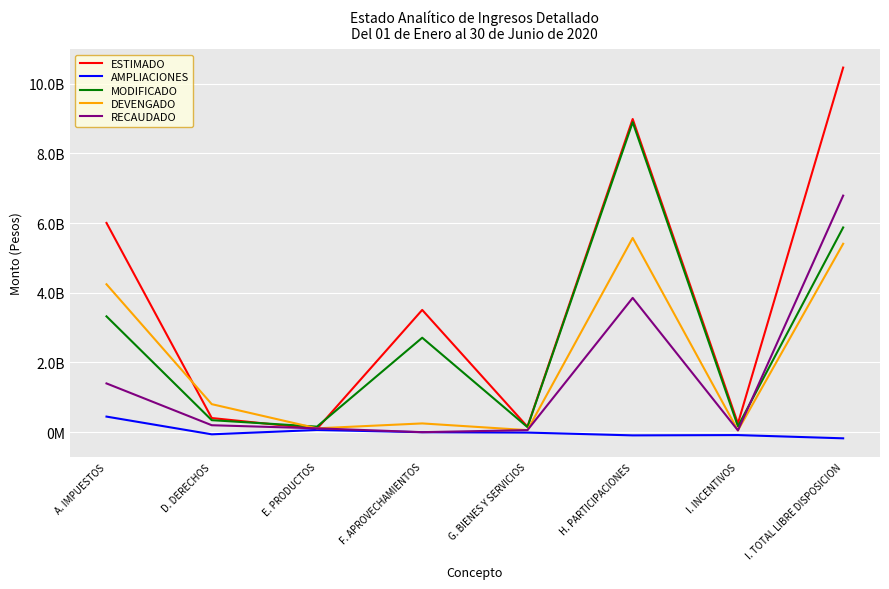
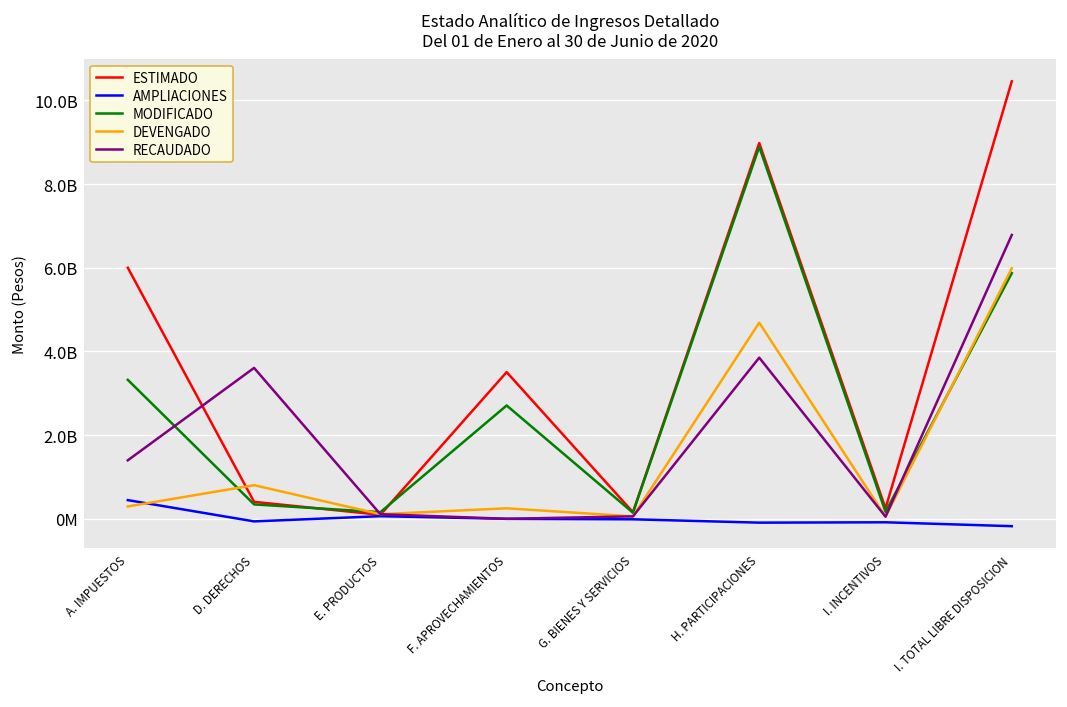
  {
    "ESTIMADO": {
      "A. IMPUESTOS": 6000000000,
      "F. APROVECHAMIENTOS": 3500000000,
      "H. PARTICIPACIONES": 9000000000,
      "I. INCENTIVOS": 300000000,
      "I. TOTAL LIBRE DISPOSICION": 10500000000
    },
    "AMPLIACIONES": {
      "A. IMPUESTOS": 400000000,
      "D. DERECHOS": -100000000,
      "H. PARTICIPACIONES": -100000000,
      "I. INCENTIVOS": -100000000,
      "I. TOTAL LIBRE DISPOSICION": -200000000
    },
    "MODIFICADO": {
      "A. IMPUESTOS": 3300000000,
      "F. APROVECHAMIENTOS": 2700000000,
      "H. PARTICIPACIONES": 8900000000,
      "I. INCENTIVOS": 200000000,
      "I. TOTAL LIBRE DISPOSICION": 5900000000
    },
    "DEVENGADO": {
-     "A. IMPUESTOS": 4200000000,
+     "A. IMPUESTOS": 300000000,
      "D. DERECHOS": 800000000,
      "F. APROVECHAMIENTOS": 300000000,
-     "H. PARTICIPACIONES": 5600000000,
-     "I. TOTAL LIBRE DISPOSICION": 5400000000
+     "H. PARTICIPACIONES": 4700000000,
+     "I. TOTAL LIBRE DISPOSICION": 6000000000
    },
    "RECAUDADO": {
      "A. IMPUESTOS": 1400000000,
-     "D. DERECHOS": 200000000,
+     "D. DERECHOS": 3600000000,
      "H. PARTICIPACIONES": 3900000000,
      "I. TOTAL LIBRE DISPOSICION": 6800000000
    }
  }
